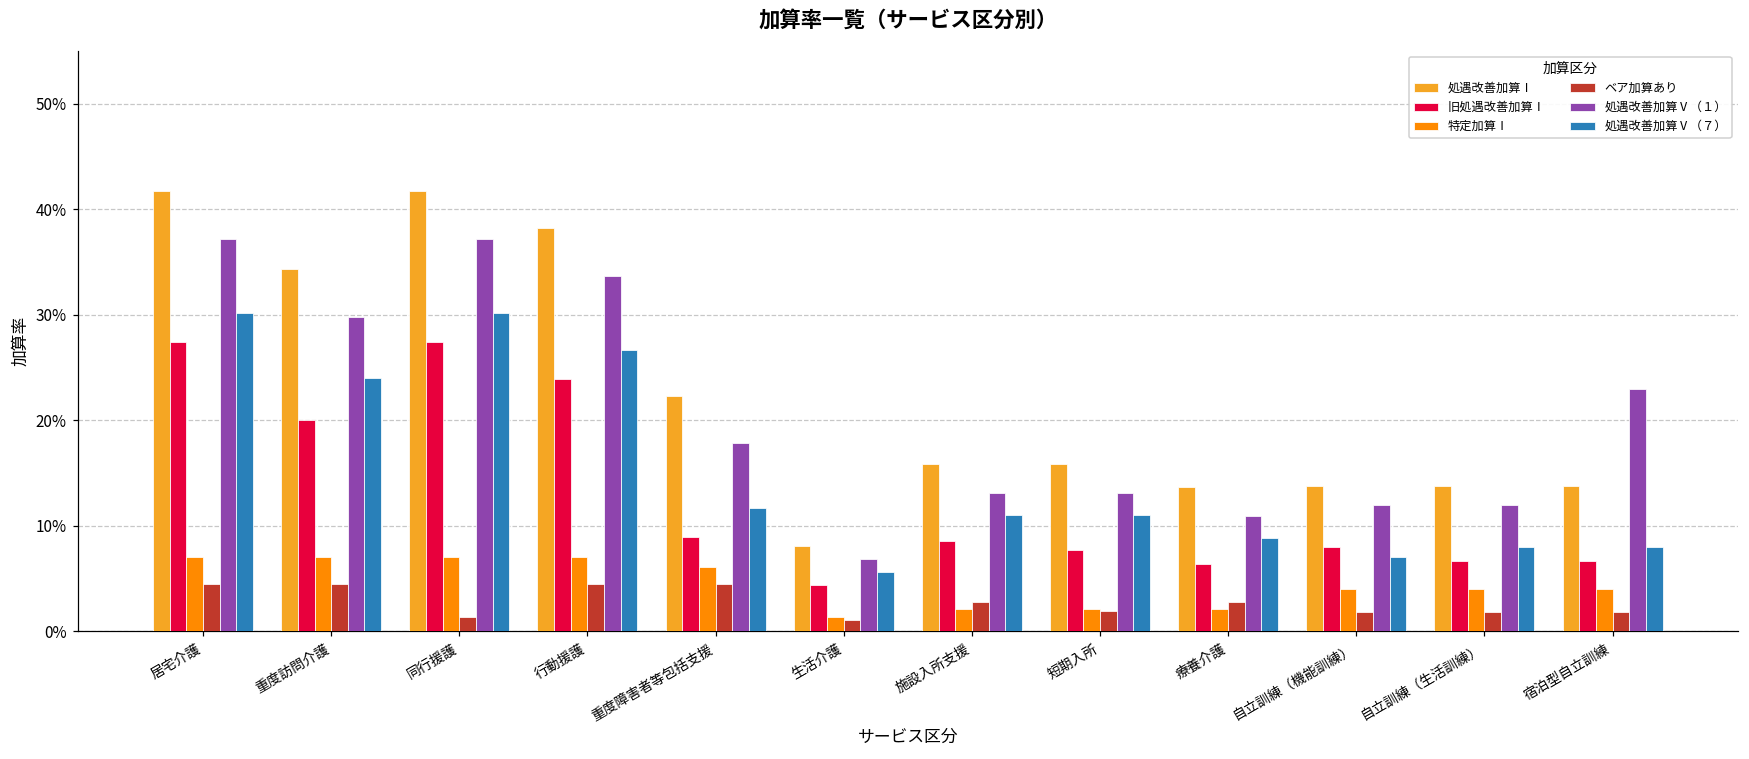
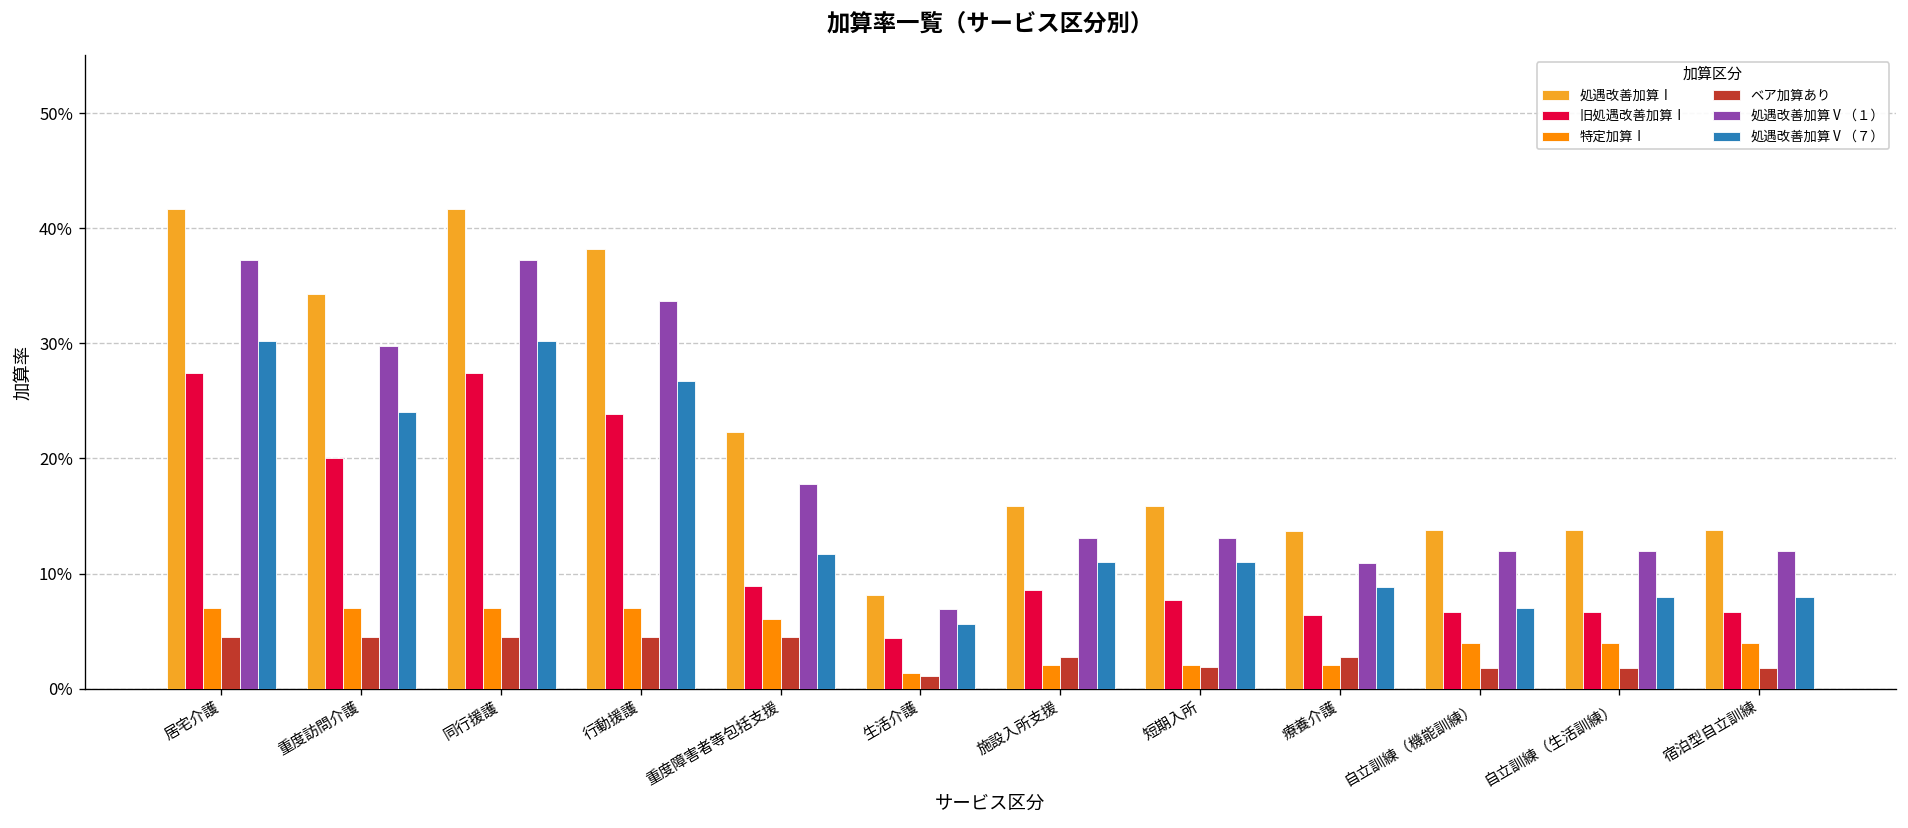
  {
    "旧処遇改善加算Ⅰ": {
      "居宅介護": "27%",
      "重度訪問介護": "20%",
      "同行援護": "27%",
      "行動援護": "24%",
      "重度障害者等包括支援": "9%",
      "生活介護": "4%",
      "施設入所支援": "9%",
      "短期入所": "8%",
      "療養介護": "6%",
-     "自立訓練（機能訓練）": "8%",
+     "自立訓練（機能訓練）": "7%",
      "自立訓練（生活訓練）": "7%",
      "宿泊型自立訓練": "7%"
    },
    "ベア加算あり": {
      "居宅介護": "5%",
      "重度訪問介護": "5%",
-     "同行援護": "1%",
+     "同行援護": "5%",
      "行動援護": "5%",
      "重度障害者等包括支援": "5%",
      "生活介護": "1%",
      "施設入所支援": "3%",
      "短期入所": "2%",
      "療養介護": "3%",
      "自立訓練（機能訓練）": "2%",
      "自立訓練（生活訓練）": "2%",
      "宿泊型自立訓練": "2%"
    },
    "処遇改善加算Ⅴ（１）": {
      "居宅介護": "37%",
      "重度訪問介護": "30%",
      "同行援護": "37%",
      "行動援護": "34%",
      "重度障害者等包括支援": "18%",
      "生活介護": "7%",
      "施設入所支援": "13%",
      "短期入所": "13%",
      "療養介護": "11%",
      "自立訓練（機能訓練）": "12%",
      "自立訓練（生活訓練）": "12%",
-     "宿泊型自立訓練": "23%"
+     "宿泊型自立訓練": "12%"
    },
    "処遇改善加算Ⅴ（７）": {
      "居宅介護": "30%",
      "重度訪問介護": "24%",
      "同行援護": "30%",
      "行動援護": "27%",
      "重度障害者等包括支援": "12%",
      "生活介護": "6%",
      "施設入所支援": "11%",
      "短期入所": "11%",
      "療養介護": "9%",
      "自立訓練（機能訓練）": "7%",
      "自立訓練（生活訓練）": "8%",
      "宿泊型自立訓練": "8%"
    }
  }
